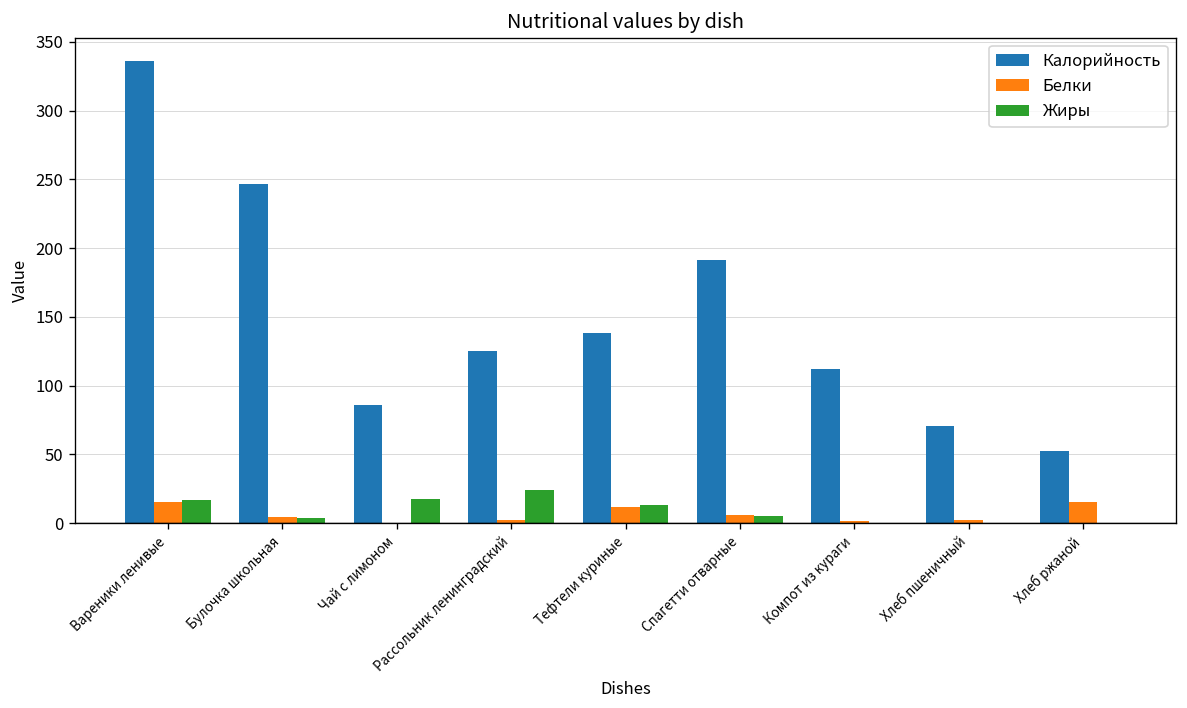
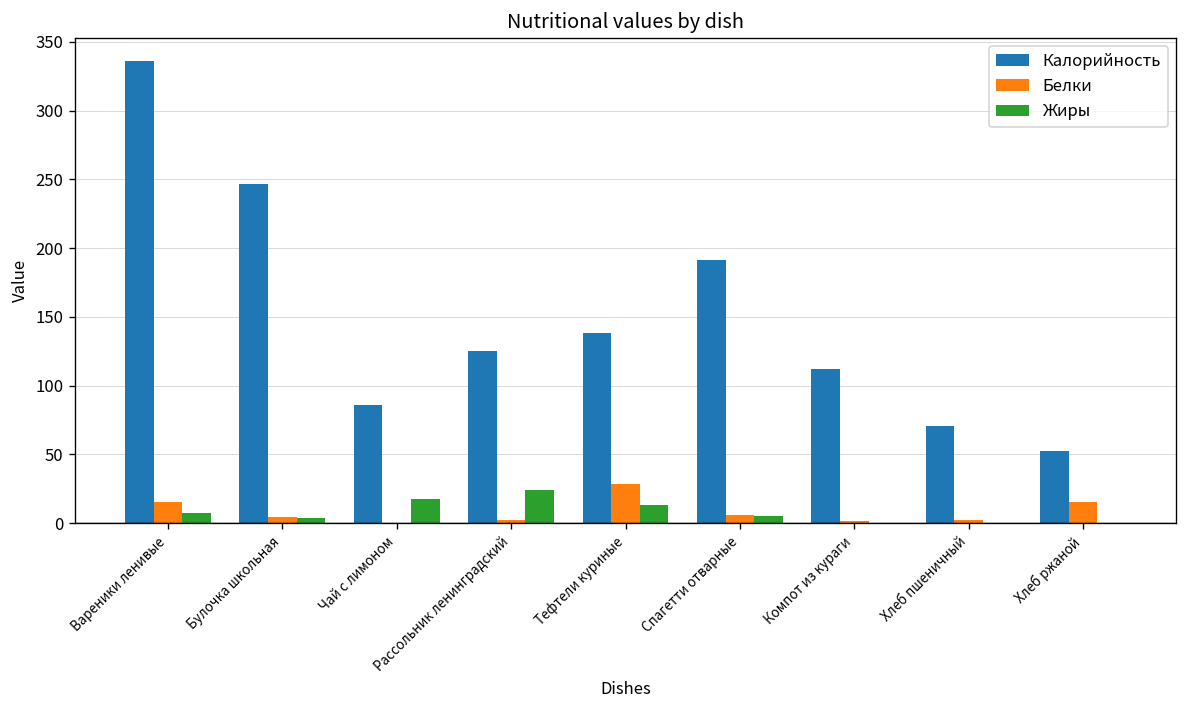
  {
    "Калорийность": {
      "Вареники ленивые": 336,
      "Булочка школьная": 246,
      "Чай с лимоном": 86,
      "Рассольник ленинградский": 125,
      "Тефтели куриные": 138,
      "Спагетти отварные": 191,
      "Компот из кураги": 112,
      "Хлеб пшеничный": 71,
      "Хлеб ржаной": 52
    },
    "Белки": {
      "Вареники ленивые": 15,
      "Булочка школьная": 5,
      "Рассольник ленинградский": 2,
-     "Тефтели куриные": 11,
+     "Тефтели куриные": 29,
      "Спагетти отварные": 6,
      "Хлеб пшеничный": 2,
      "Хлеб ржаной": 15
    },
    "Жиры": {
-     "Вареники ленивые": 17,
+     "Вареники ленивые": 7,
      "Булочка школьная": 3,
      "Чай с лимоном": 18,
      "Рассольник ленинградский": 24,
      "Тефтели куриные": 13,
      "Спагетти отварные": 6
    }
  }
